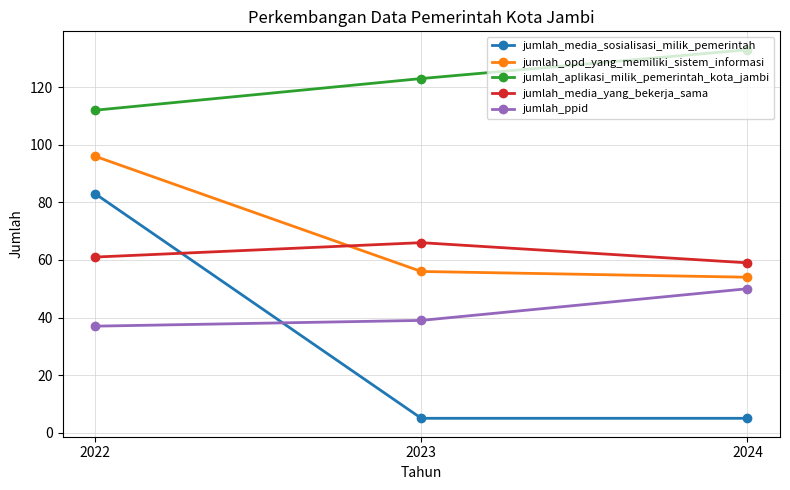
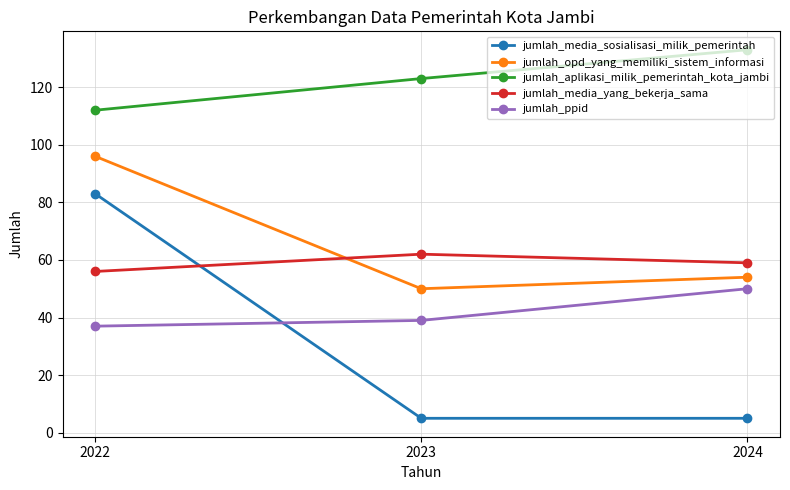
  {
    "jumlah_media_sosialisasi_milik_pemerintah": {
      "2022": 83,
      "2023": 5,
      "2024": 5
    },
    "jumlah_opd_yang_memiliki_sistem_informasi": {
      "2022": 96,
-     "2023": 56,
+     "2023": 50,
      "2024": 54
    },
    "jumlah_aplikasi_milik_pemerintah_kota_jambi": {
      "2022": 112,
      "2023": 123
    },
    "jumlah_media_yang_bekerja_sama": {
-     "2022": 61,
-     "2023": 66,
+     "2022": 56,
+     "2023": 62,
      "2024": 59
    },
    "jumlah_ppid": {
      "2022": 37,
      "2023": 39,
      "2024": 50
    }
  }
